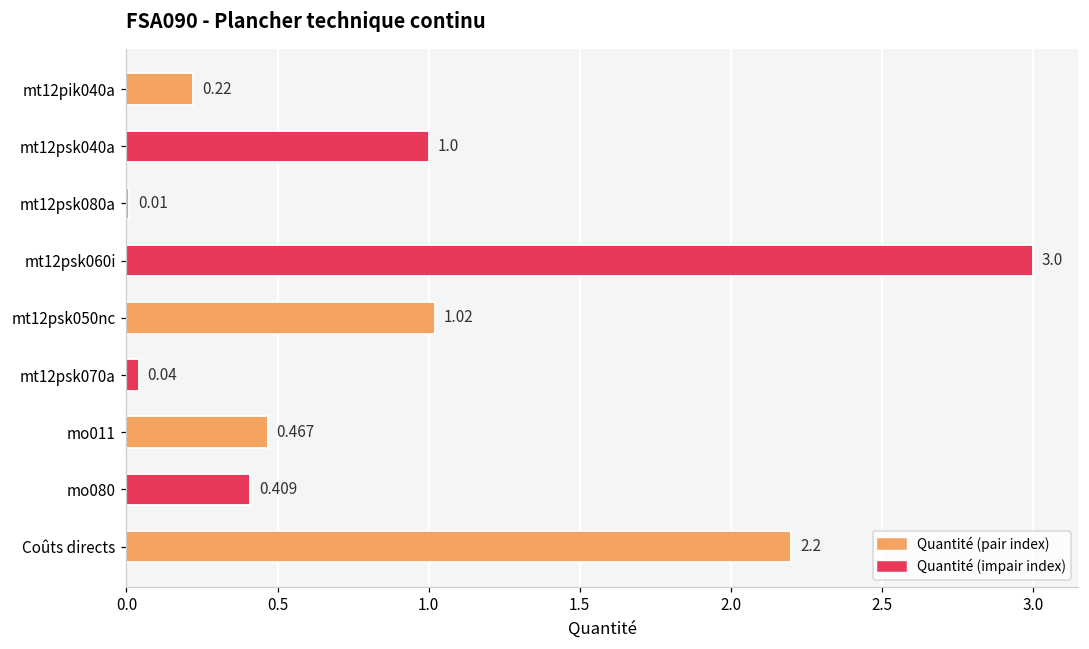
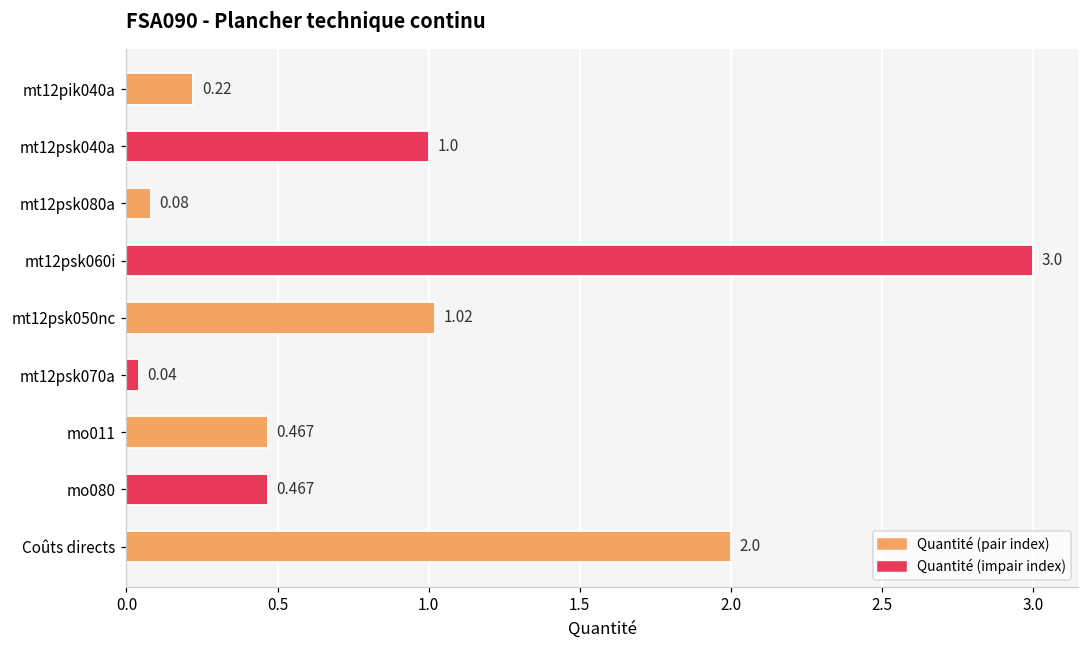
  {
    "mt12pik040a": 0.22,
    "mt12psk040a": 1.0,
-   "mt12psk080a": 0.01,
+   "mt12psk080a": 0.08,
    "mt12psk060i": 3.0,
    "mt12psk050nc": 1.02,
    "mt12psk070a": 0.04,
    "mo011": 0.467,
-   "mo080": 0.409,
-   "Coûts directs": 2.2
+   "mo080": 0.467,
+   "Coûts directs": 2.0
  }
